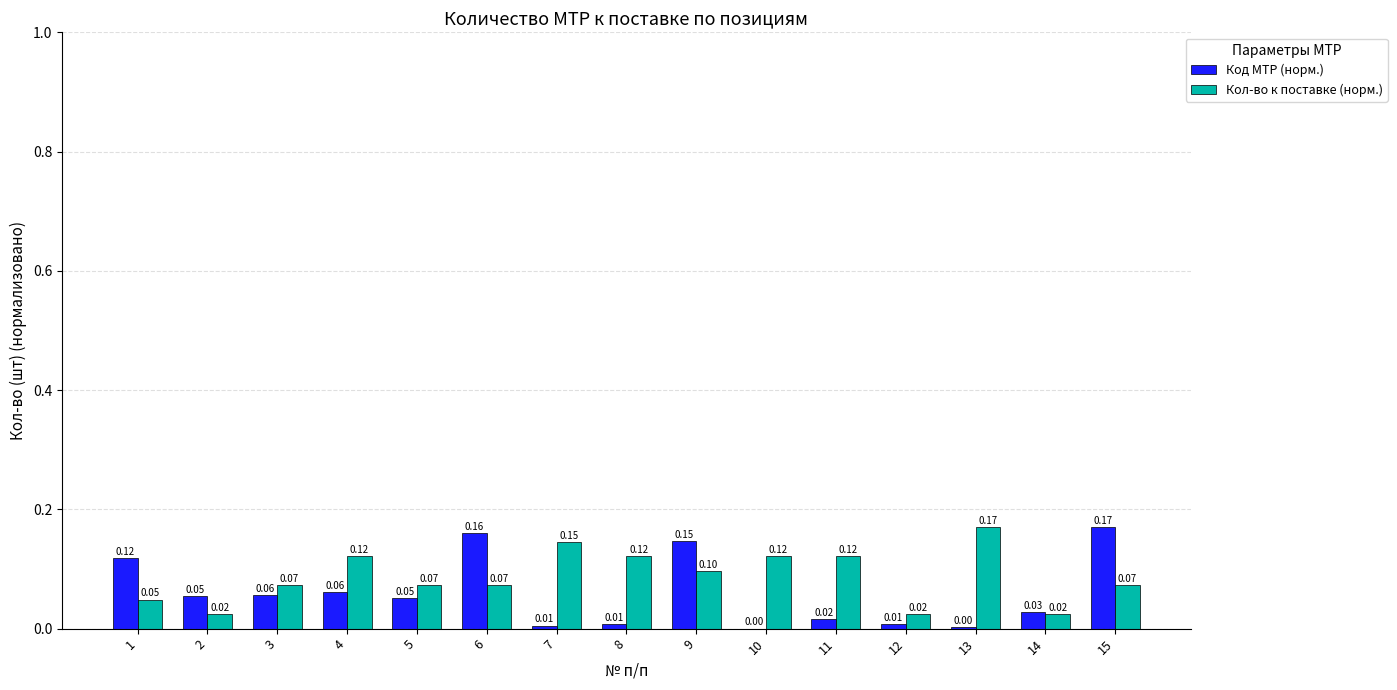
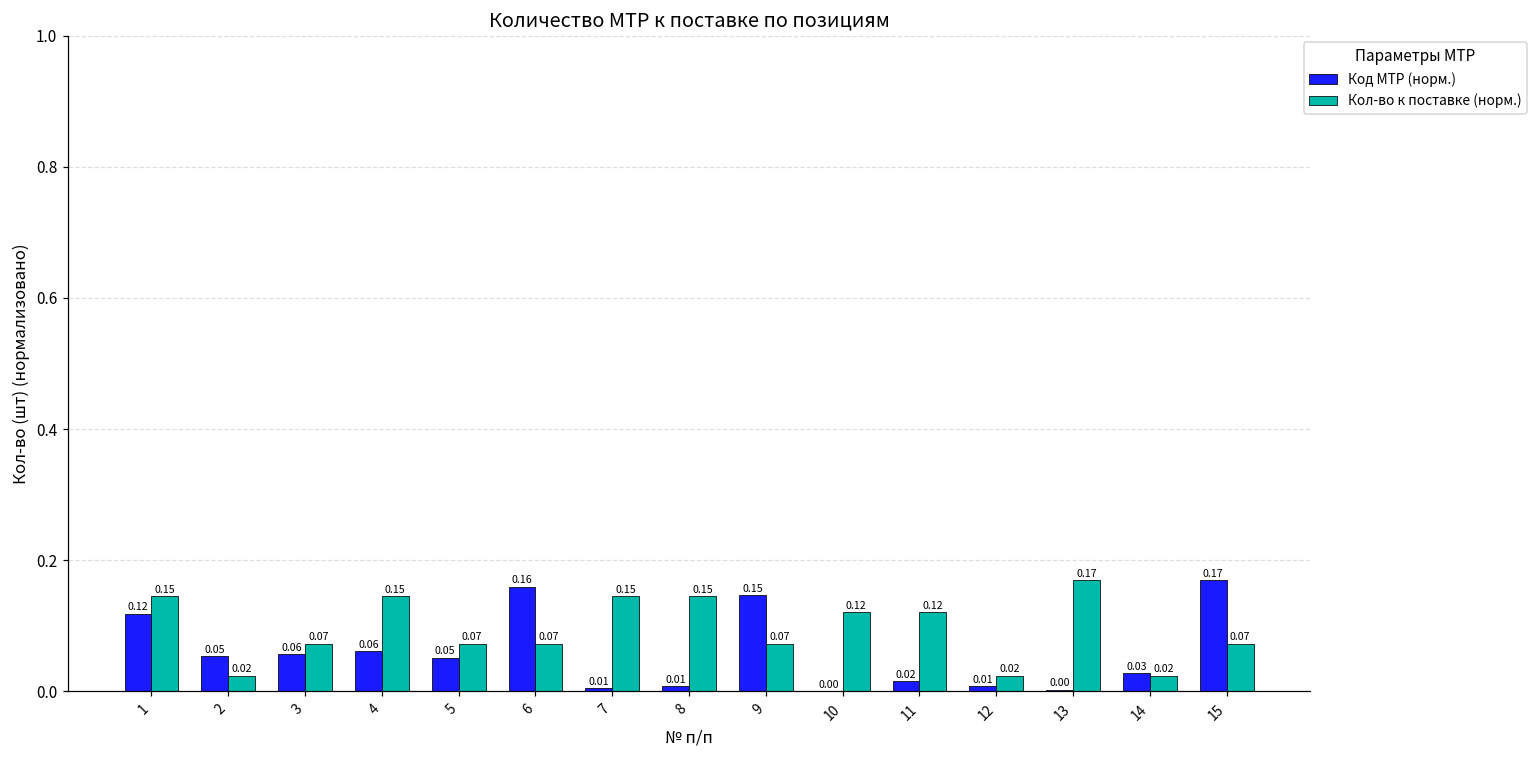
  {
    "Код МТР (норм.)": {
      "1": 0.12,
      "2": 0.05,
      "3": 0.06,
      "4": 0.06,
      "5": 0.05,
      "6": 0.16,
      "7": 0.01,
      "8": 0.01,
      "9": 0.15,
      "10": 0.00,
      "11": 0.02,
      "12": 0.01,
      "13": 0.00,
      "14": 0.03,
      "15": 0.17
    },
    "Кол-во к поставке (норм.)": {
-     "1": 0.05,
+     "1": 0.15,
      "2": 0.02,
      "3": 0.07,
-     "4": 0.12,
+     "4": 0.15,
      "5": 0.07,
      "6": 0.07,
      "7": 0.15,
-     "8": 0.12,
-     "9": 0.10,
+     "8": 0.15,
+     "9": 0.07,
      "10": 0.12,
      "11": 0.12,
      "12": 0.02,
      "13": 0.17,
      "14": 0.02,
      "15": 0.07
    }
  }
